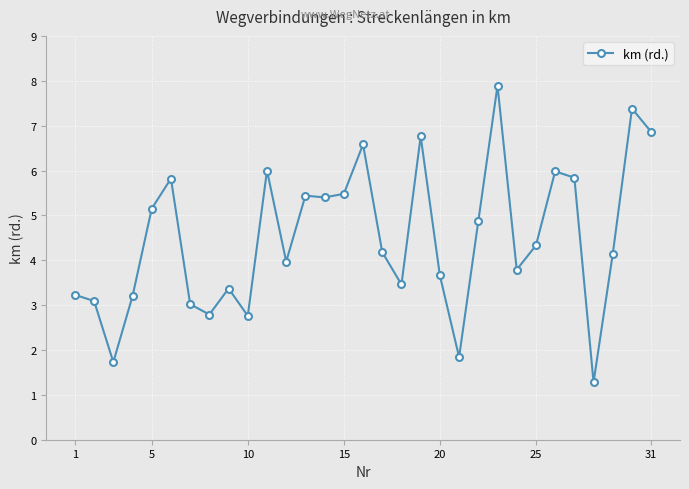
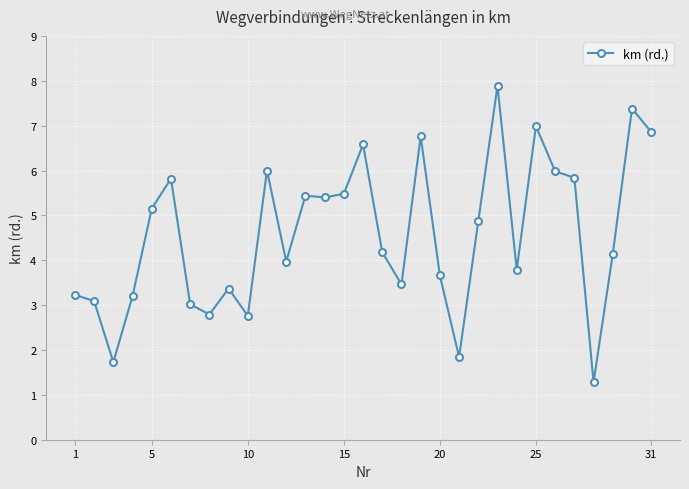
  {
    "1": 3.2,
    "5": 5.2,
    "10": 2.8,
    "15": 5.5,
    "20": 3.7,
-   "25": 4.3,
+   "25": 7.0,
    "31": 6.9
  }
